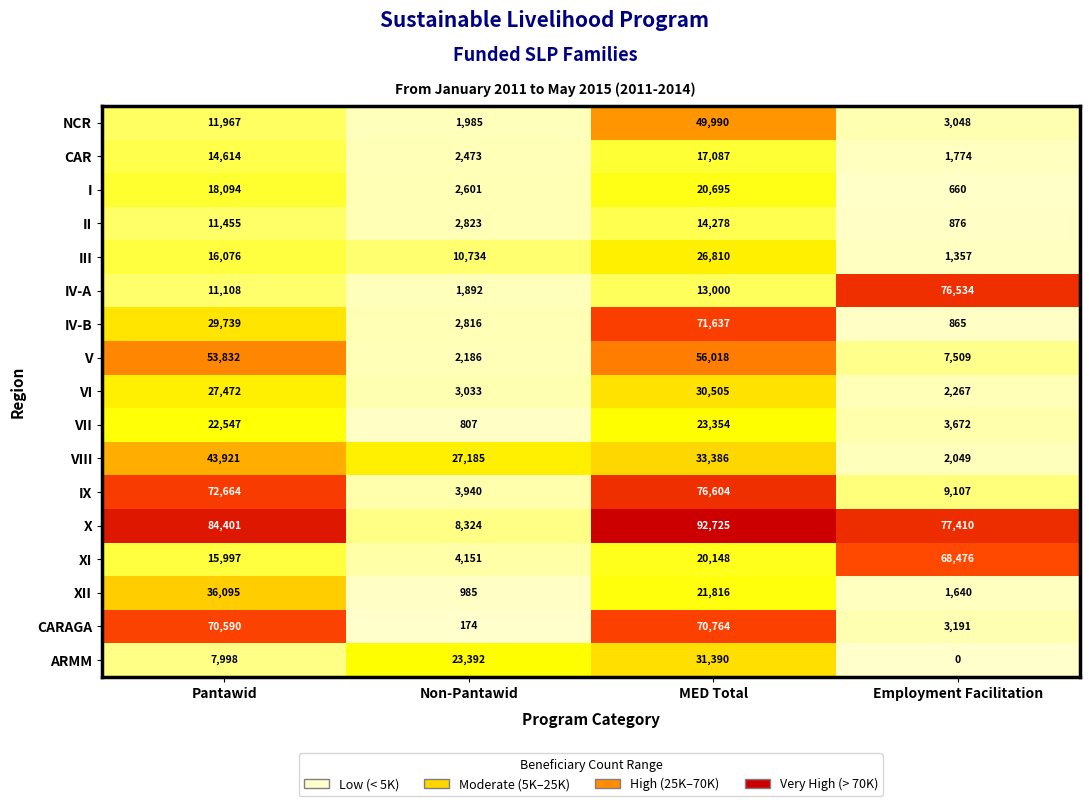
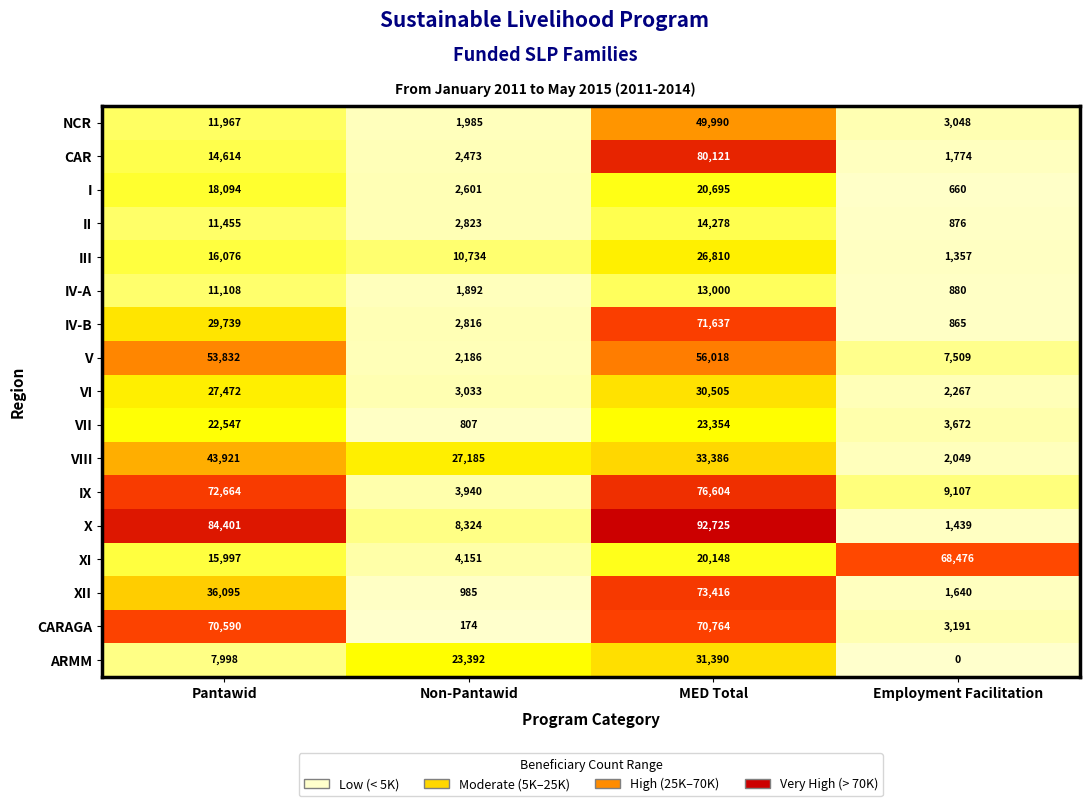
  {
    "NCR": {
      "Pantawid": "11,967",
      "Non-Pantawid": "1,985",
      "MED Total": "49,990",
      "Employment Facilitation": "3,048"
    },
    "CAR": {
      "Pantawid": "14,614",
      "Non-Pantawid": "2,473",
-     "MED Total": "17,087",
+     "MED Total": "80,121",
      "Employment Facilitation": "1,774"
    },
    "I": {
      "Pantawid": "18,094",
      "Non-Pantawid": "2,601",
      "MED Total": "20,695",
      "Employment Facilitation": "660"
    },
    "II": {
      "Pantawid": "11,455",
      "Non-Pantawid": "2,823",
      "MED Total": "14,278",
      "Employment Facilitation": "876"
    },
    "III": {
      "Pantawid": "16,076",
      "Non-Pantawid": "10,734",
      "MED Total": "26,810",
      "Employment Facilitation": "1,357"
    },
    "IV-A": {
      "Pantawid": "11,108",
      "Non-Pantawid": "1,892",
      "MED Total": "13,000",
-     "Employment Facilitation": "76,534"
+     "Employment Facilitation": "880"
    },
    "IV-B": {
      "Pantawid": "29,739",
      "Non-Pantawid": "2,816",
      "MED Total": "71,637",
      "Employment Facilitation": "865"
    },
    "V": {
      "Pantawid": "53,832",
      "Non-Pantawid": "2,186",
      "MED Total": "56,018",
      "Employment Facilitation": "7,509"
    },
    "VI": {
      "Pantawid": "27,472",
      "Non-Pantawid": "3,033",
      "MED Total": "30,505",
      "Employment Facilitation": "2,267"
    },
    "VII": {
      "Pantawid": "22,547",
      "Non-Pantawid": "807",
      "MED Total": "23,354",
      "Employment Facilitation": "3,672"
    },
    "VIII": {
      "Pantawid": "43,921",
      "Non-Pantawid": "27,185",
      "MED Total": "33,386",
      "Employment Facilitation": "2,049"
    },
    "IX": {
      "Pantawid": "72,664",
      "Non-Pantawid": "3,940",
      "MED Total": "76,604",
      "Employment Facilitation": "9,107"
    },
    "X": {
      "Pantawid": "84,401",
      "Non-Pantawid": "8,324",
      "MED Total": "92,725",
-     "Employment Facilitation": "77,410"
+     "Employment Facilitation": "1,439"
    },
    "XI": {
      "Pantawid": "15,997",
      "Non-Pantawid": "4,151",
      "MED Total": "20,148",
      "Employment Facilitation": "68,476"
    },
    "XII": {
      "Pantawid": "36,095",
      "Non-Pantawid": "985",
-     "MED Total": "21,816",
+     "MED Total": "73,416",
      "Employment Facilitation": "1,640"
    },
    "CARAGA": {
      "Pantawid": "70,590",
      "Non-Pantawid": "174",
      "MED Total": "70,764",
      "Employment Facilitation": "3,191"
    },
    "ARMM": {
      "Pantawid": "7,998",
      "Non-Pantawid": "23,392",
      "MED Total": "31,390",
      "Employment Facilitation": "0"
    }
  }
